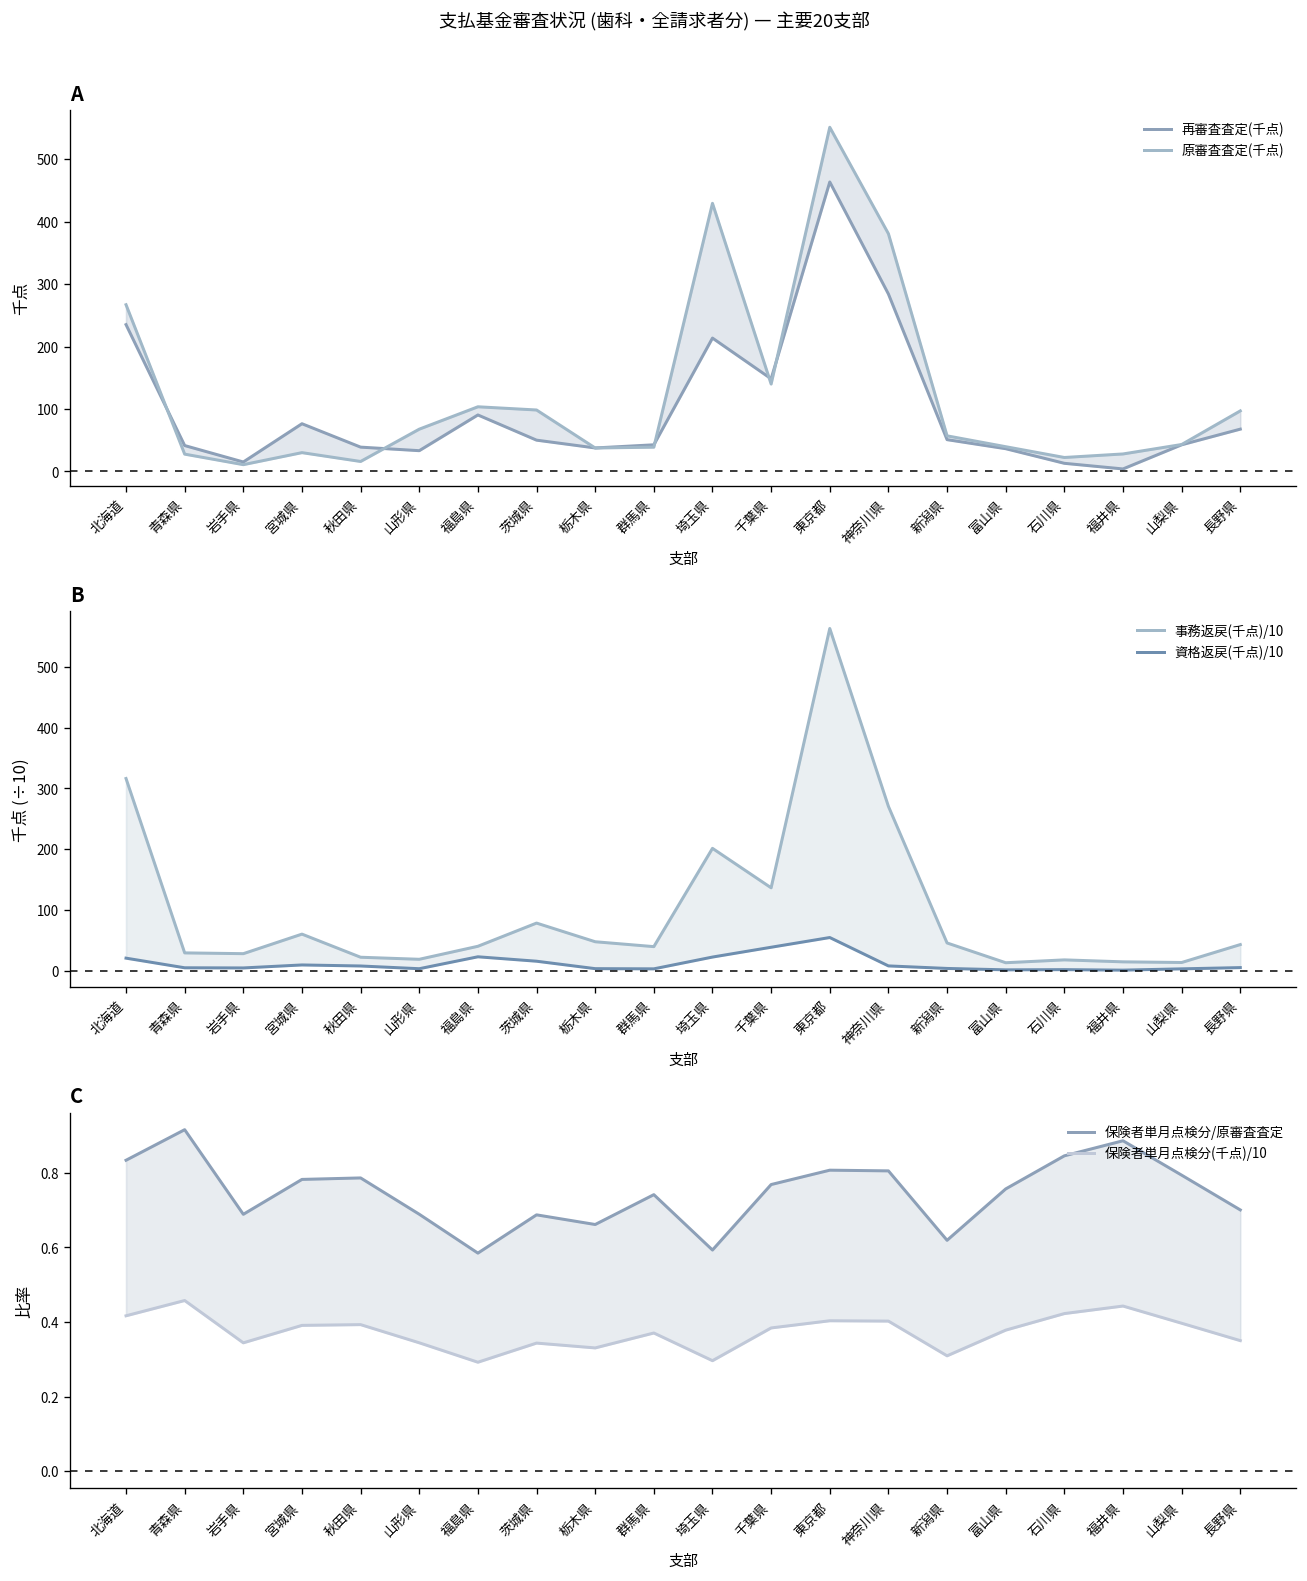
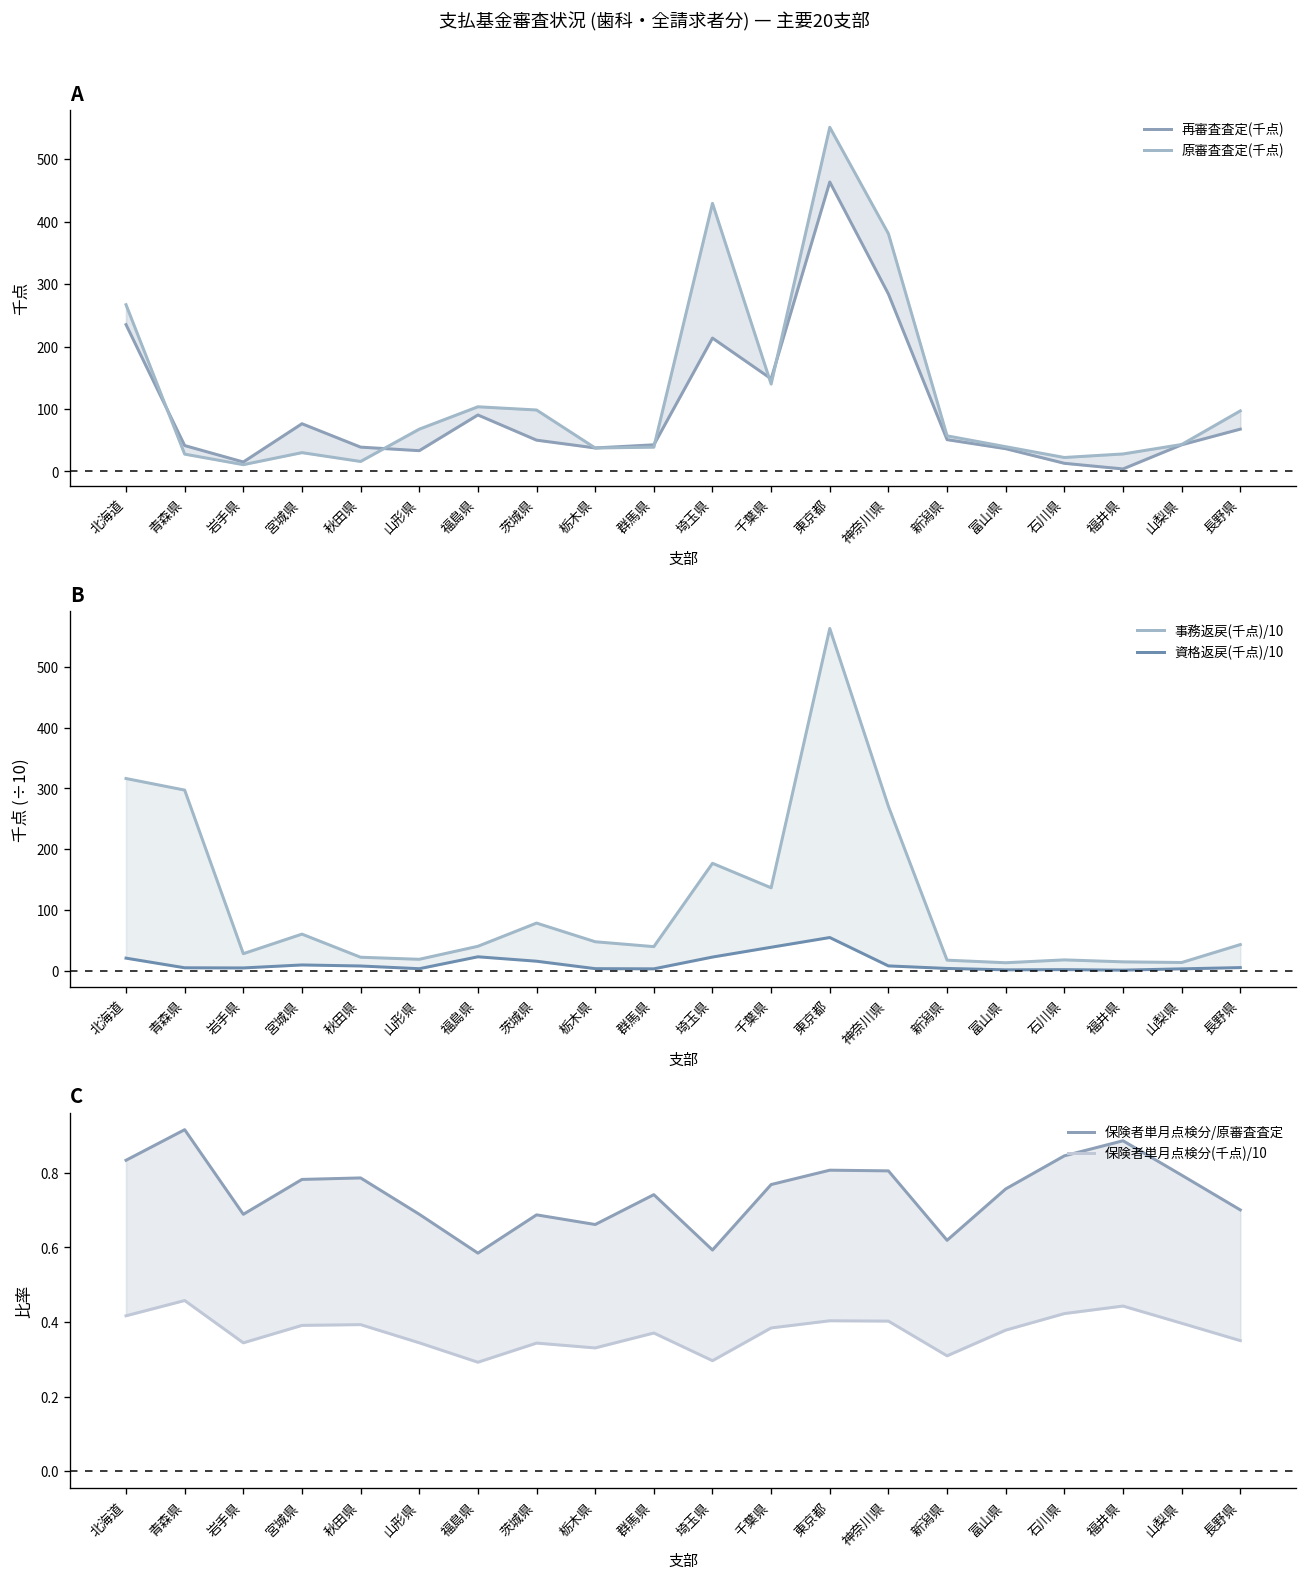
  {
    "B": {
      "事務返戻(千点)/10": {
        "北海道": 320,
-       "青森県": 30,
+       "青森県": 300,
        "岩手県": 30,
        "宮城県": 60,
        "秋田県": 20,
        "山形県": 20,
        "福島県": 40,
        "茨城県": 80,
        "栃木県": 50,
        "群馬県": 40,
-       "埼玉県": 200,
+       "埼玉県": 180,
        "千葉県": 140,
        "東京都": 560,
        "神奈川県": 270,
-       "新潟県": 50,
+       "新潟県": 20,
        "富山県": 10,
        "石川県": 20,
        "福井県": 10,
        "山梨県": 10,
        "長野県": 40
      },
      "資格返戻(千点)/10": {
        "北海道": 20,
        "青森県": 0,
        "岩手県": 0,
        "宮城県": 10,
        "秋田県": 10,
        "山形県": 0,
        "福島県": 20,
        "茨城県": 20,
        "栃木県": 0,
        "群馬県": 0,
        "埼玉県": 20,
        "千葉県": 40,
        "東京都": 50,
        "神奈川県": 10,
        "新潟県": 0,
        "富山県": 0,
        "石川県": 0,
        "福井県": 0,
        "山梨県": 0,
        "長野県": 10
      }
    },
    "C": {
      "保険者単月点検分/原審査査定": {
        "北海道": 0.83,
        "青森県": 0.92,
        "岩手県": 0.69,
        "宮城県": 0.78,
        "秋田県": 0.79,
        "山形県": 0.69,
        "福島県": 0.58,
        "茨城県": 0.69,
        "栃木県": 0.66,
        "群馬県": 0.74,
        "埼玉県": 0.59,
        "千葉県": 0.77,
        "東京都": 0.81,
        "神奈川県": 0.81,
        "新潟県": 0.62,
        "富山県": 0.76,
        "石川県": 0.85,
        "福井県": 0.89,
        "山梨県": 0.79,
        "長野県": 0.70
      },
      "保険者単月点検分(千点)/10": {
        "北海道": 0.42,
        "青森県": 0.46,
        "岩手県": 0.34,
        "宮城県": 0.39,
        "秋田県": 0.39,
        "山形県": 0.34,
        "福島県": 0.29,
        "茨城県": 0.34,
        "栃木県": 0.33,
        "群馬県": 0.37,
        "埼玉県": 0.30,
        "千葉県": 0.38,
        "東京都": 0.40,
        "神奈川県": 0.40,
        "新潟県": 0.31,
        "富山県": 0.38,
        "石川県": 0.42,
        "福井県": 0.44,
        "山梨県": 0.40,
        "長野県": 0.35
      }
    }
  }
